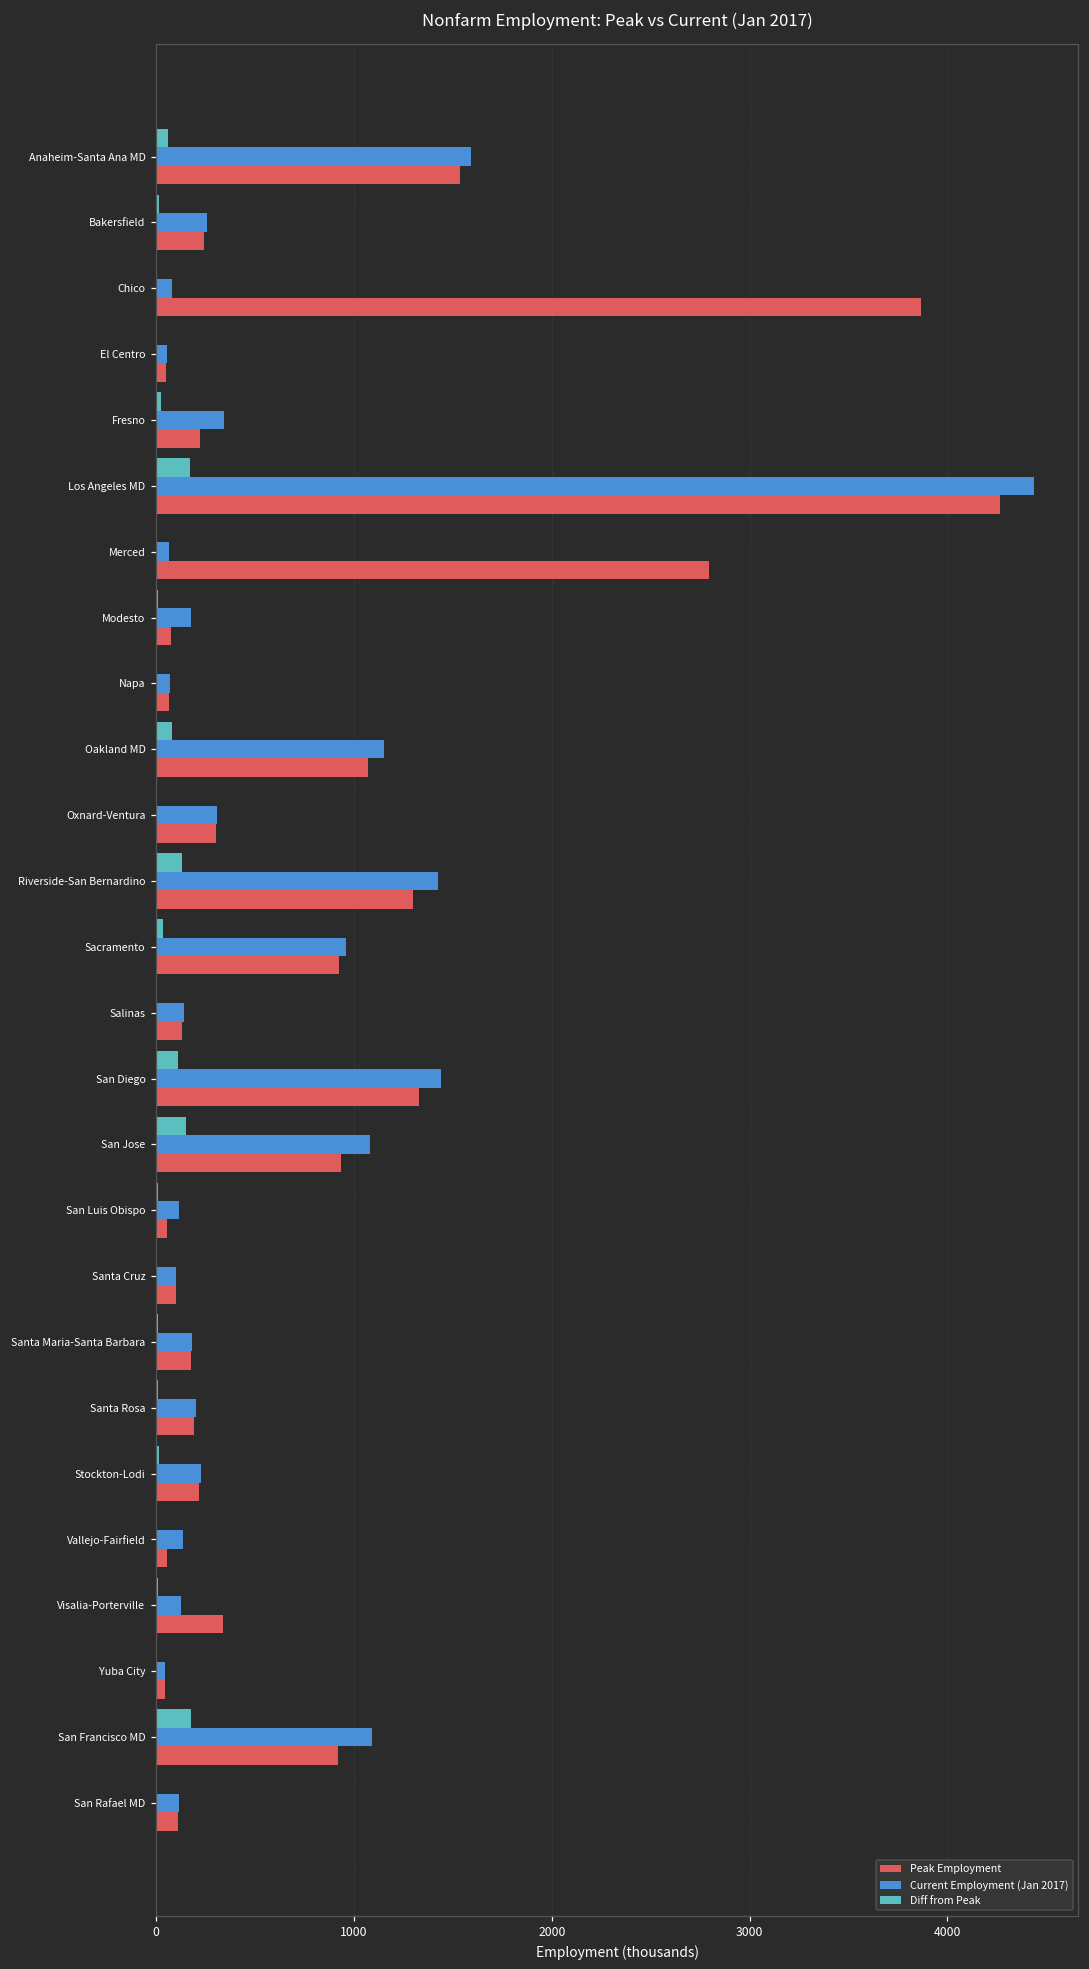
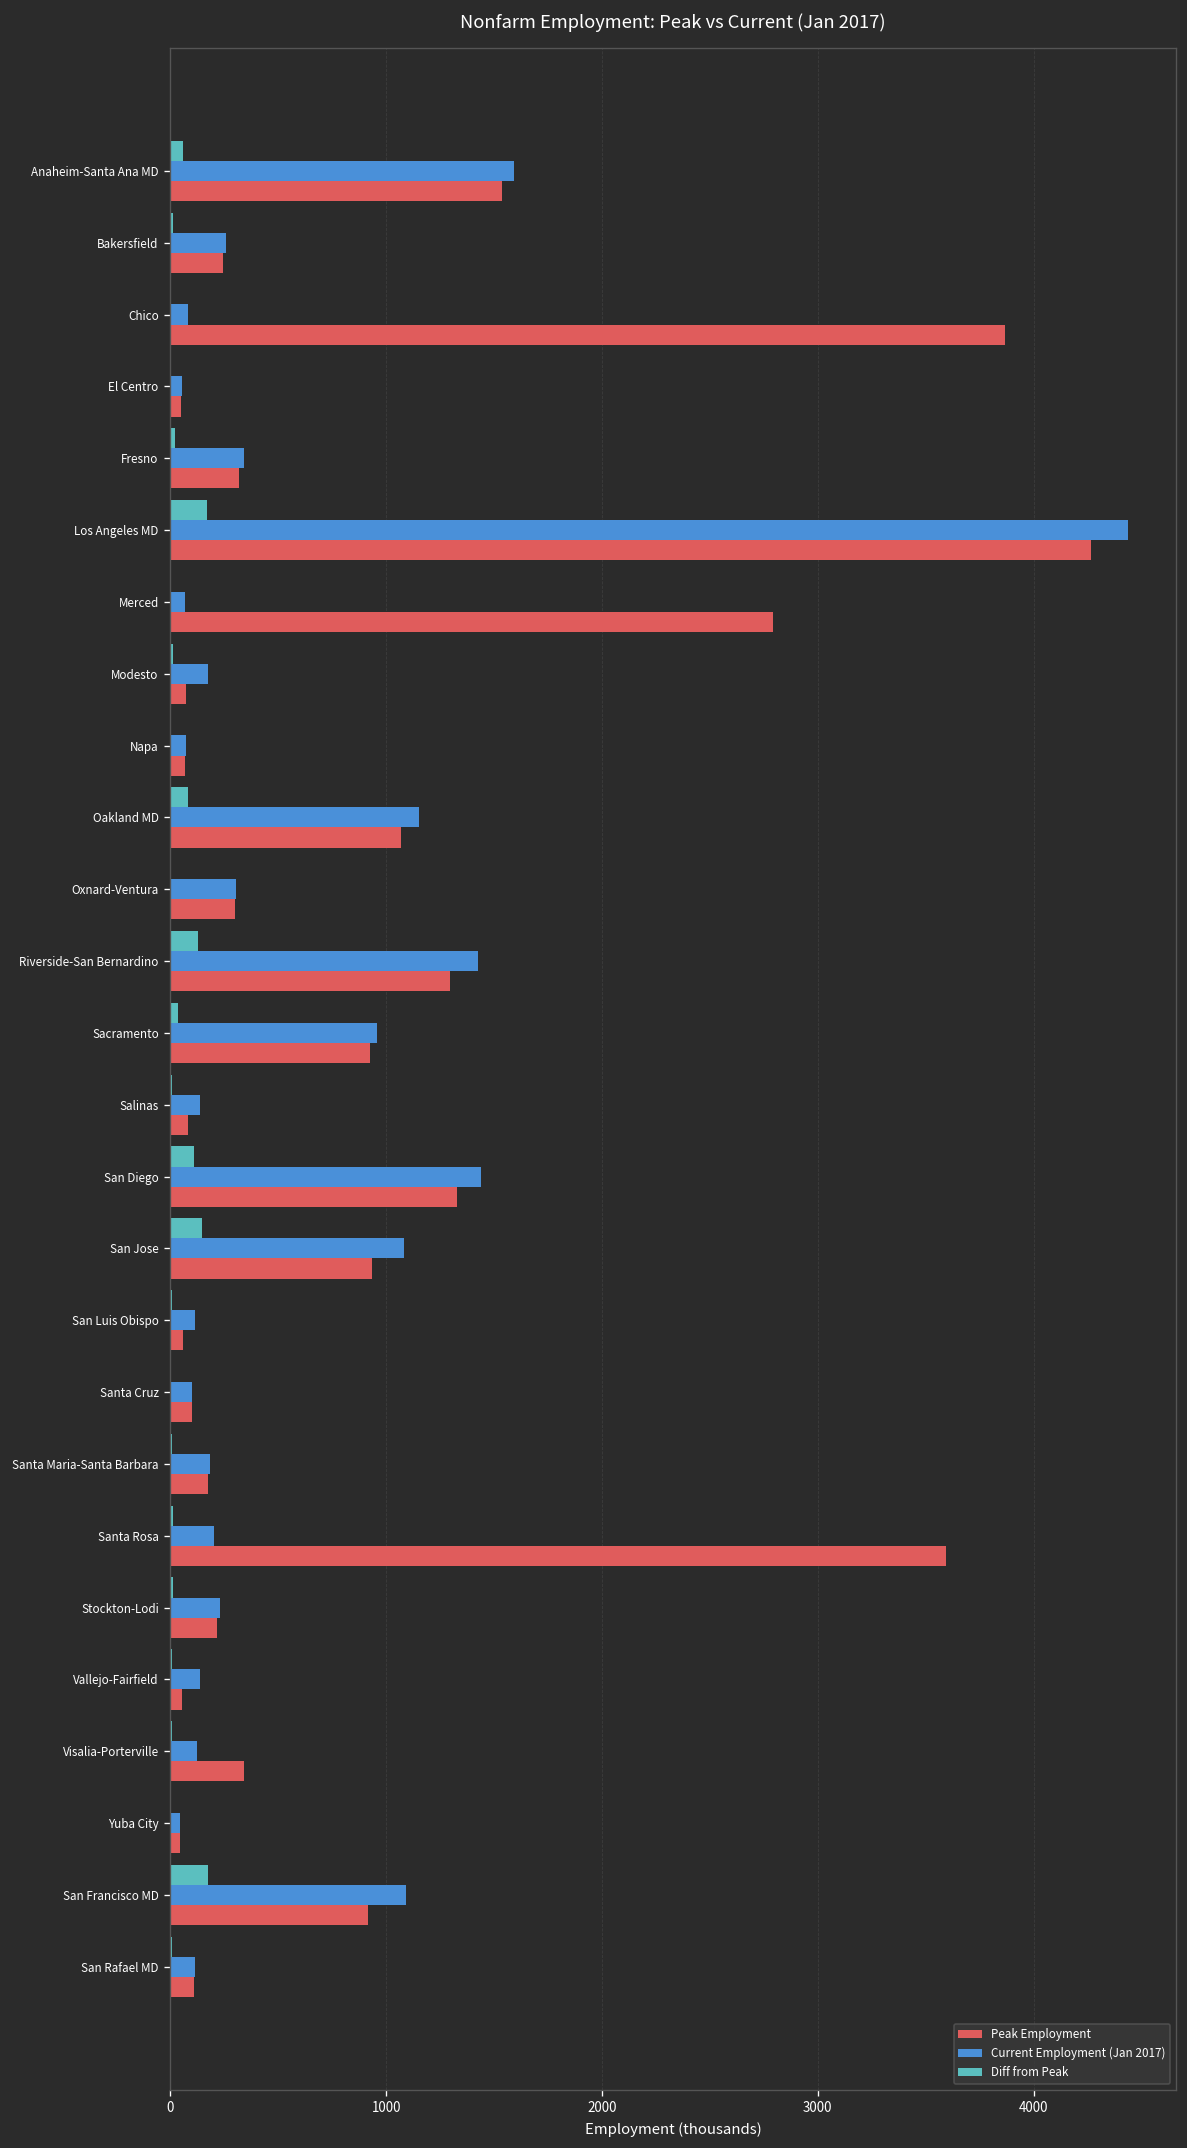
  {
    "Peak Employment": {
      "Anaheim-Santa Ana MD": 1540,
      "Bakersfield": 240,
      "Chico": 3870,
      "El Centro": 50,
-     "Fresno": 220,
+     "Fresno": 320,
      "Los Angeles MD": 4270,
      "Merced": 2790,
      "Modesto": 70,
      "Napa": 70,
      "Oakland MD": 1070,
      "Oxnard-Ventura": 300,
      "Riverside-San Bernardino": 1300,
      "Sacramento": 920,
-     "Salinas": 130,
+     "Salinas": 80,
      "San Diego": 1330,
      "San Jose": 930,
      "San Luis Obispo": 60,
      "Santa Cruz": 100,
      "Santa Maria-Santa Barbara": 180,
-     "Santa Rosa": 190,
+     "Santa Rosa": 3590,
      "Stockton-Lodi": 220,
      "Vallejo-Fairfield": 50,
      "Visalia-Porterville": 340,
      "Yuba City": 40,
      "San Francisco MD": 920,
      "San Rafael MD": 110
    }
  }
